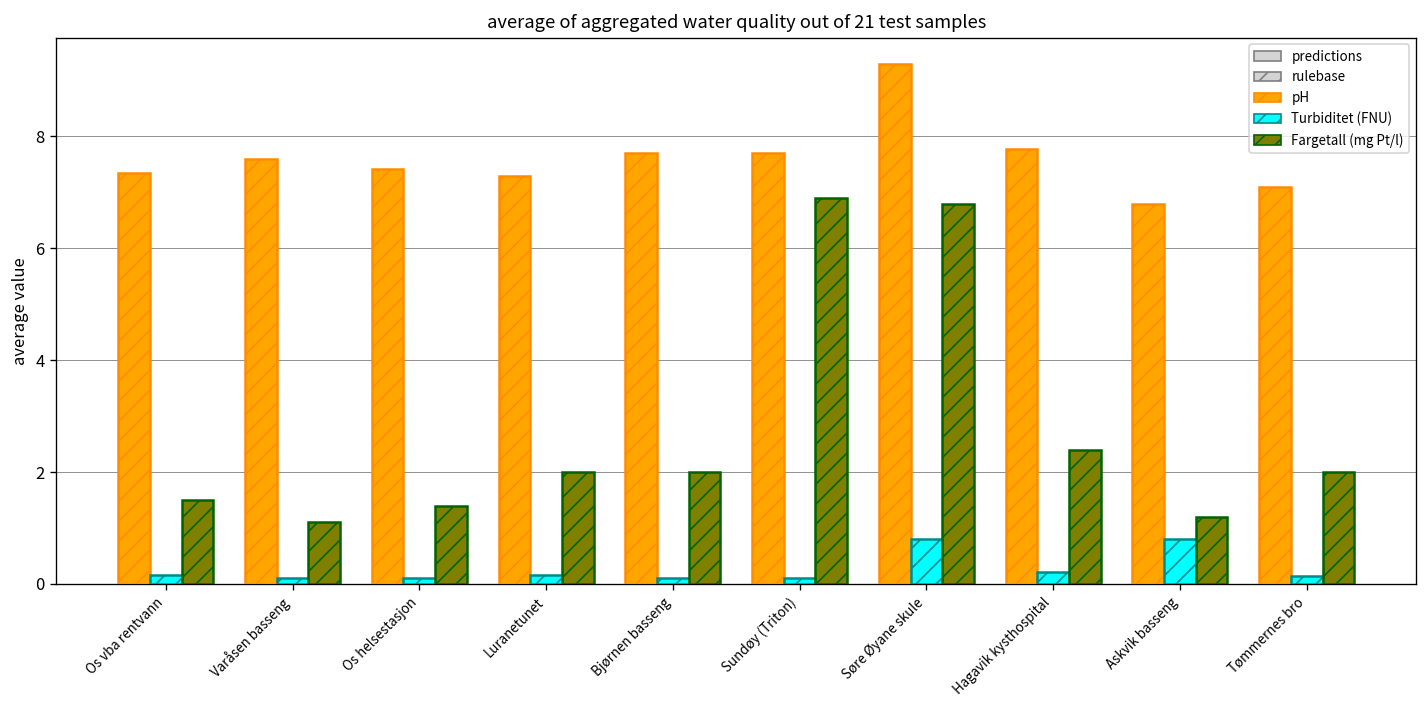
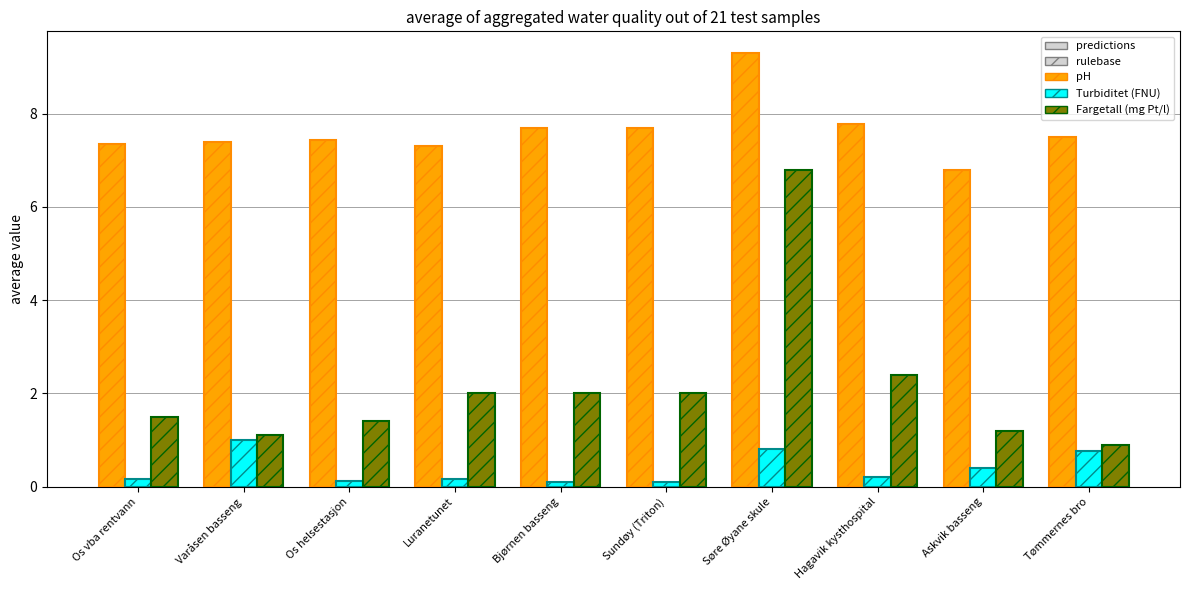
  {
    "pH": {
      "Os vba rentvann": 7.4,
-     "Varåsen basseng": 7.6,
+     "Varåsen basseng": 7.4,
      "Os helsestasjon": 7.4,
      "Luranetunet": 7.3,
      "Bjørnen basseng": 7.7,
      "Sundøy (Triton)": 7.7,
      "Søre Øyane skule": 9.3,
      "Hagavik kysthospital": 7.8,
      "Askvik basseng": 6.8,
-     "Tømmernes bro": 7.1
+     "Tømmernes bro": 7.5
    },
    "Turbiditet (FNU)": {
      "Os vba rentvann": 0.2,
-     "Varåsen basseng": 0.1,
+     "Varåsen basseng": 1.0,
      "Os helsestasjon": 0.1,
      "Luranetunet": 0.2,
      "Bjørnen basseng": 0.1,
      "Sundøy (Triton)": 0.1,
      "Søre Øyane skule": 0.8,
      "Hagavik kysthospital": 0.2,
-     "Askvik basseng": 0.8,
-     "Tømmernes bro": 0.1
+     "Askvik basseng": 0.4,
+     "Tømmernes bro": 0.8
    },
    "Fargetall (mg Pt/l)": {
      "Os vba rentvann": 1.5,
      "Varåsen basseng": 1.1,
      "Os helsestasjon": 1.4,
      "Luranetunet": 2.0,
      "Bjørnen basseng": 2.0,
-     "Sundøy (Triton)": 6.9,
+     "Sundøy (Triton)": 2.0,
      "Søre Øyane skule": 6.8,
      "Hagavik kysthospital": 2.4,
      "Askvik basseng": 1.2,
-     "Tømmernes bro": 2.0
+     "Tømmernes bro": 0.9
    }
  }
